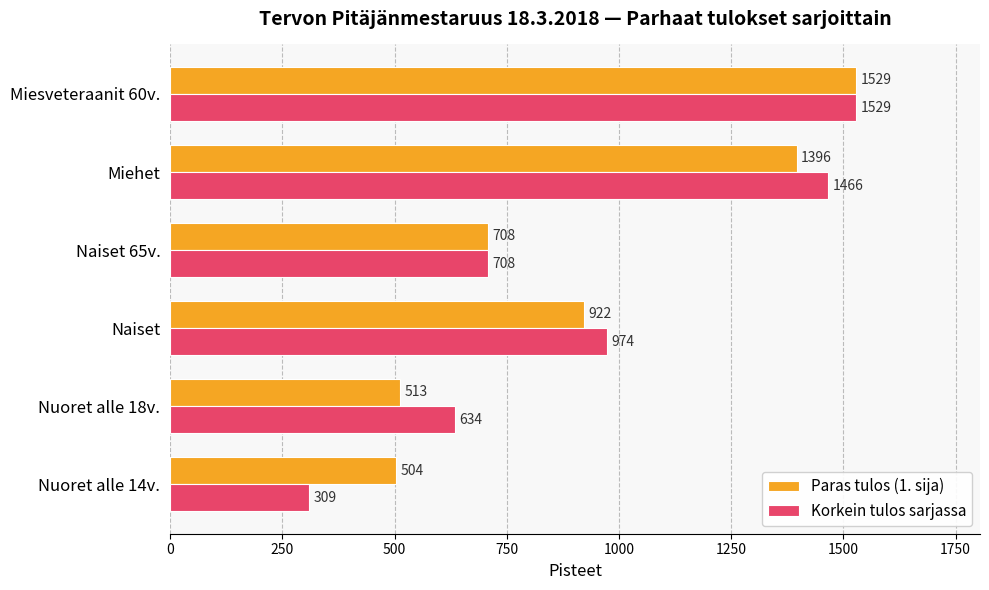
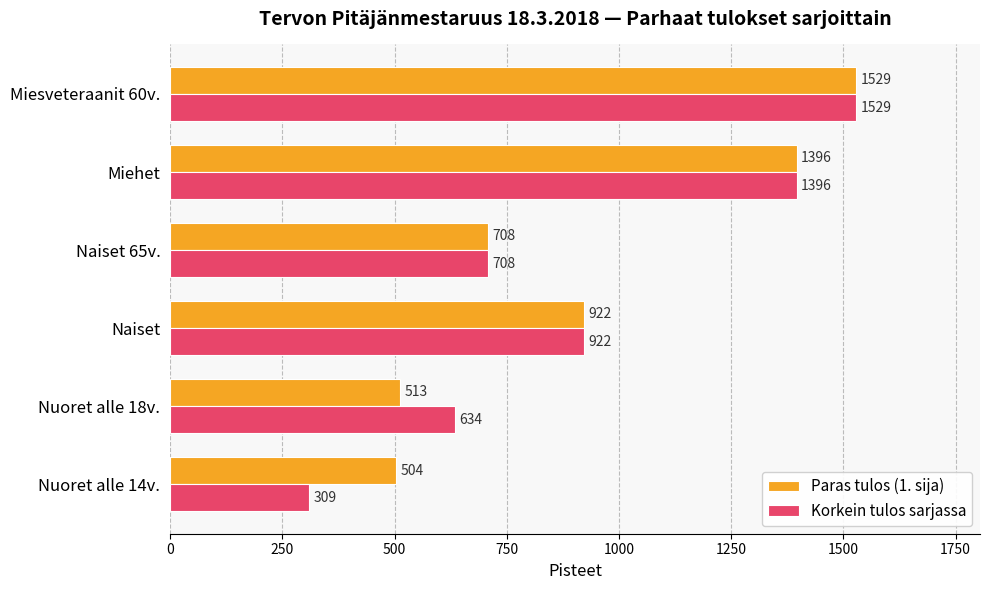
  {
    "Paras tulos (1. sija)": {
      "Miesveteraanit 60v.": 1529,
      "Miehet": 1396,
      "Naiset 65v.": 708,
      "Naiset": 922,
      "Nuoret alle 18v.": 513,
      "Nuoret alle 14v.": 504
    },
    "Korkein tulos sarjassa": {
      "Miesveteraanit 60v.": 1529,
-     "Miehet": 1466,
+     "Miehet": 1396,
      "Naiset 65v.": 708,
-     "Naiset": 974,
+     "Naiset": 922,
      "Nuoret alle 18v.": 634,
      "Nuoret alle 14v.": 309
    }
  }
